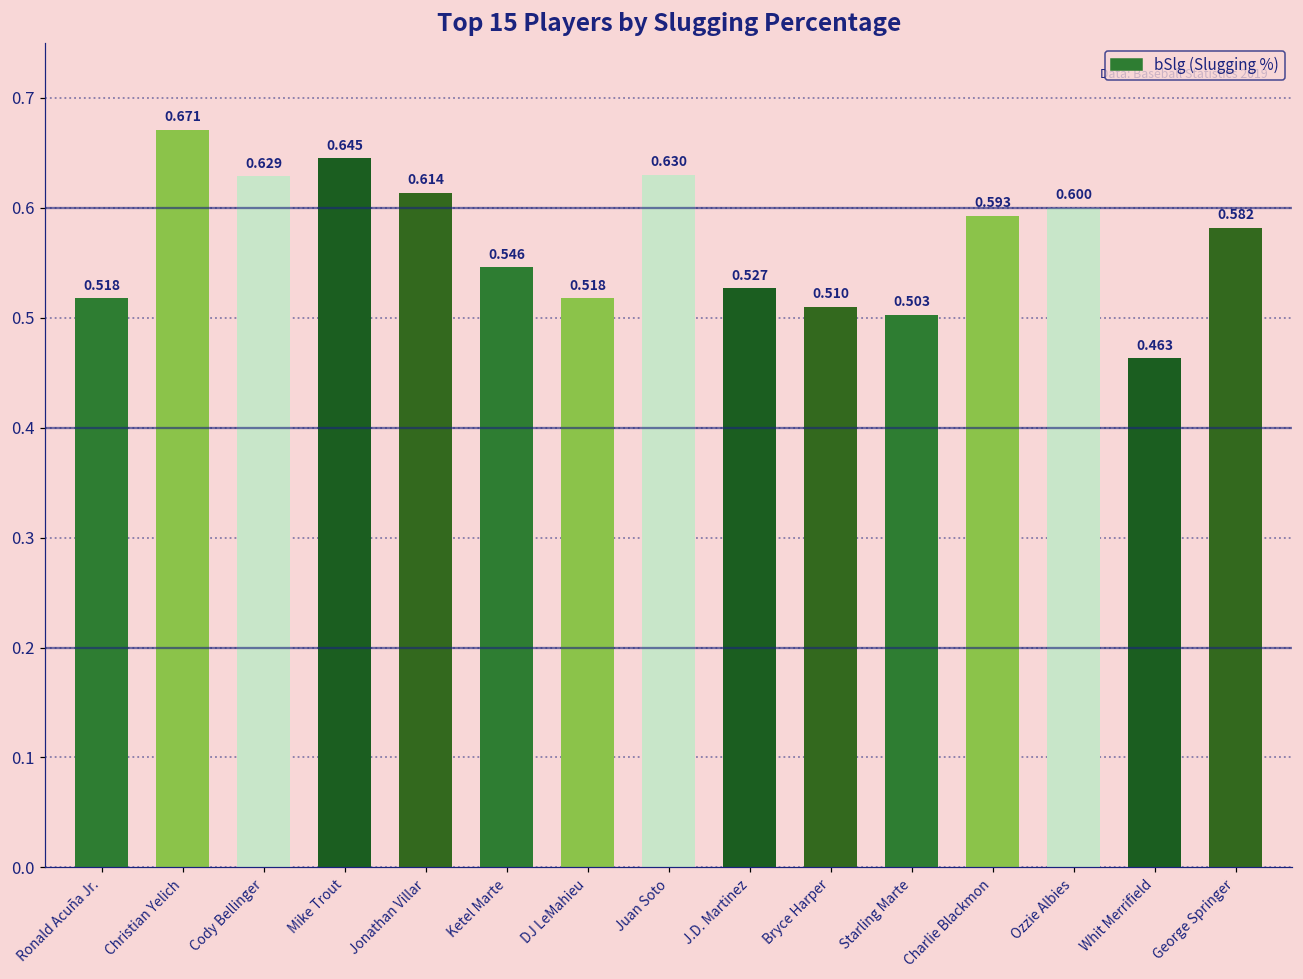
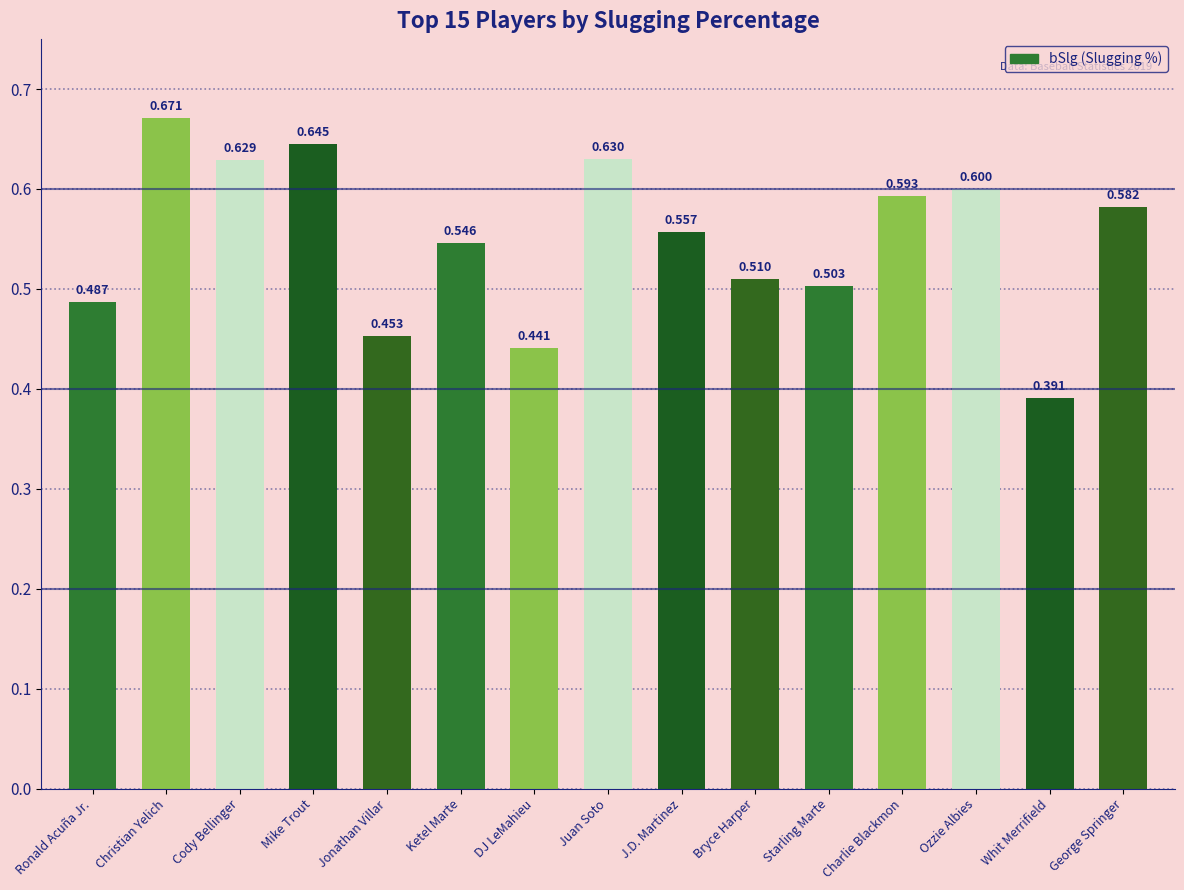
  {
-   "Ronald Acuña Jr.": 0.518,
+   "Ronald Acuña Jr.": 0.487,
    "Christian Yelich": 0.671,
    "Cody Bellinger": 0.629,
    "Mike Trout": 0.645,
-   "Jonathan Villar": 0.614,
+   "Jonathan Villar": 0.453,
    "Ketel Marte": 0.546,
-   "DJ LeMahieu": 0.518,
+   "DJ LeMahieu": 0.441,
    "Juan Soto": 0.630,
-   "J.D. Martinez": 0.527,
+   "J.D. Martinez": 0.557,
    "Bryce Harper": 0.510,
    "Starling Marte": 0.503,
    "Charlie Blackmon": 0.593,
    "Ozzie Albies": 0.600,
-   "Whit Merrifield": 0.463,
+   "Whit Merrifield": 0.391,
    "George Springer": 0.582
  }
